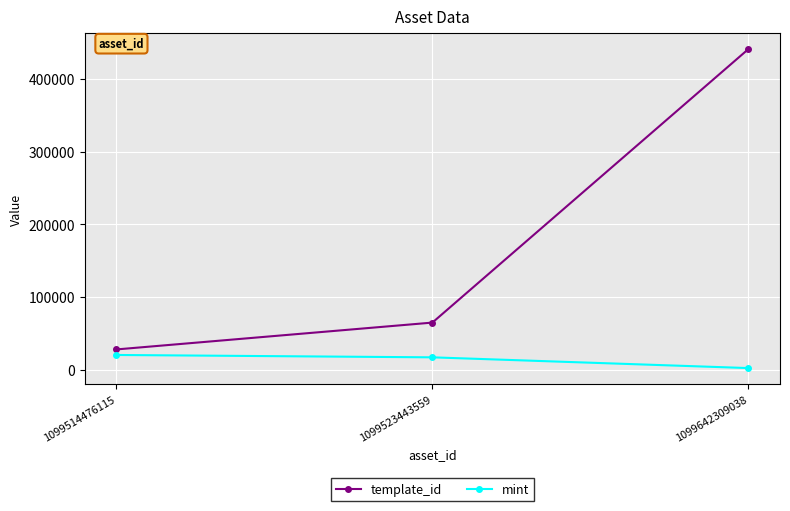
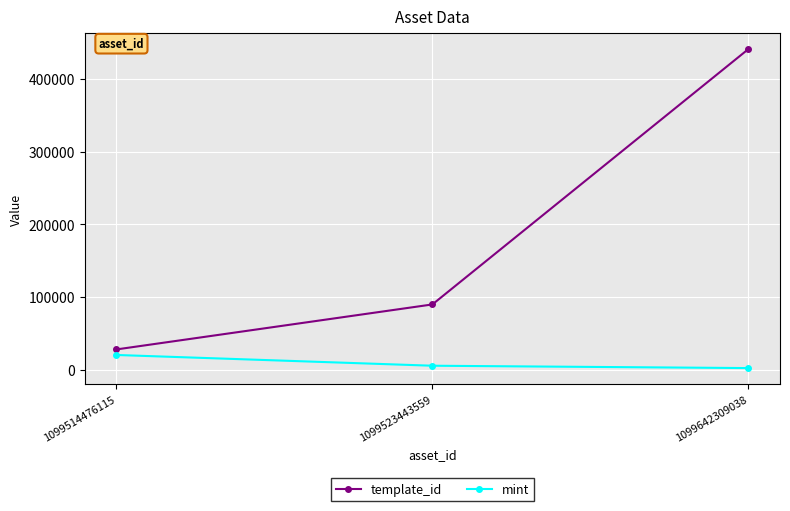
  {
    "template_id": {
      "1099514476115": 30000,
-     "1099523443559": 60000,
+     "1099523443559": 90000,
      "1099642309038": 440000
    },
    "mint": {
      "1099514476115": 20000,
-     "1099523443559": 20000,
+     "1099523443559": 10000,
      "1099642309038": 0
    }
  }
